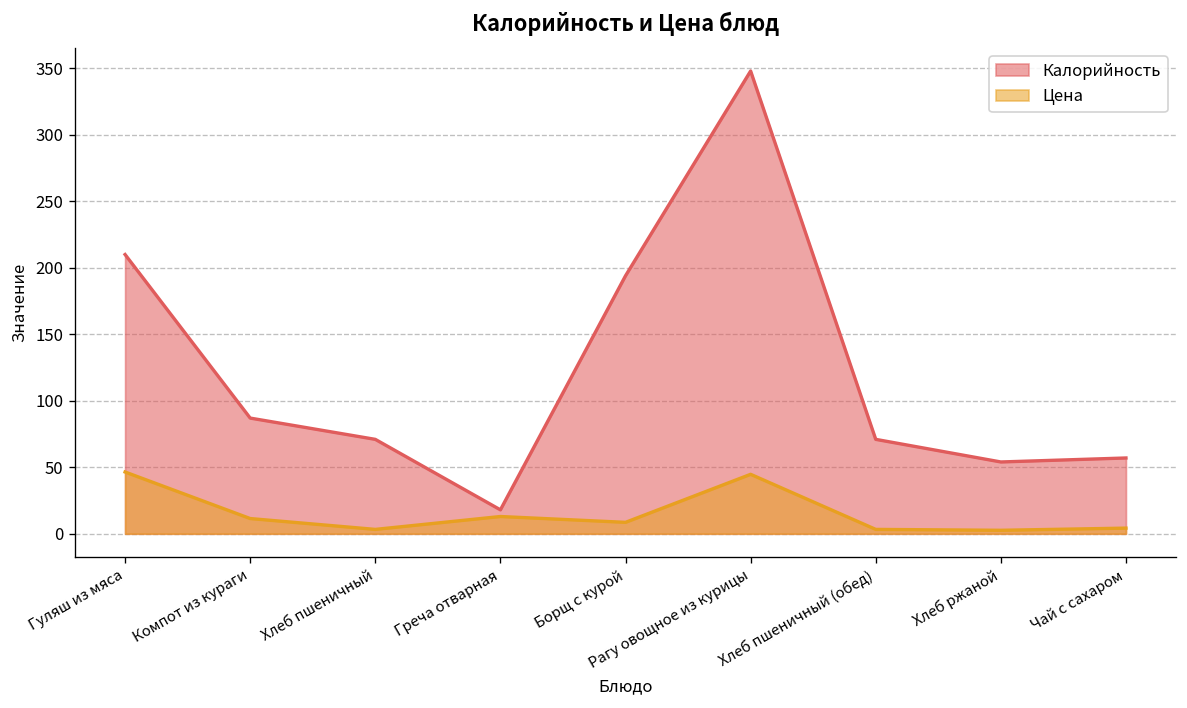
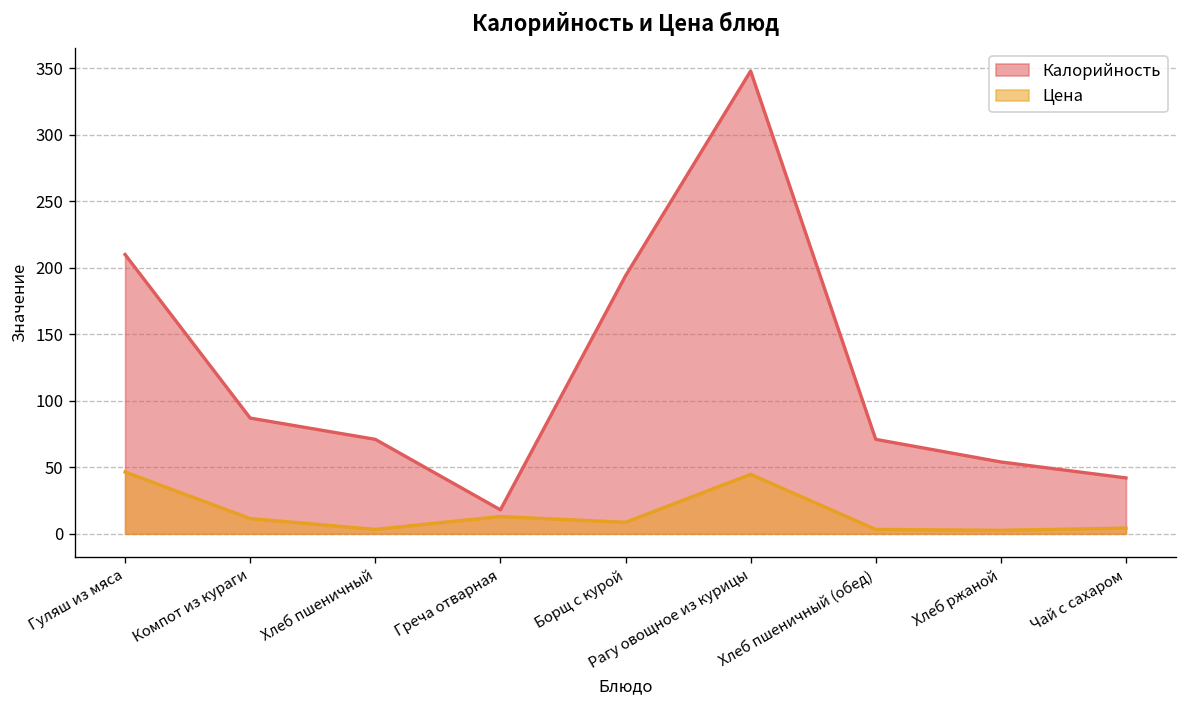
  {
    "Калорийность": {
      "Гуляш из мяса": 210,
      "Компот из кураги": 87,
      "Хлеб пшеничный": 71,
      "Греча отварная": 18,
      "Борщ с курой": 194,
      "Рагу овощное из курицы": 348,
      "Хлеб пшеничный (обед)": 71,
      "Хлеб ржаной": 54,
-     "Чай с сахаром": 57
+     "Чай с сахаром": 42
    },
    "Цена": {
      "Гуляш из мяса": 46,
      "Компот из кураги": 11,
      "Хлеб пшеничный": 3,
      "Греча отварная": 13,
      "Борщ с курой": 9,
      "Рагу овощное из курицы": 45,
      "Хлеб пшеничный (обед)": 3,
      "Хлеб ржаной": 3,
      "Чай с сахаром": 4
    }
  }
